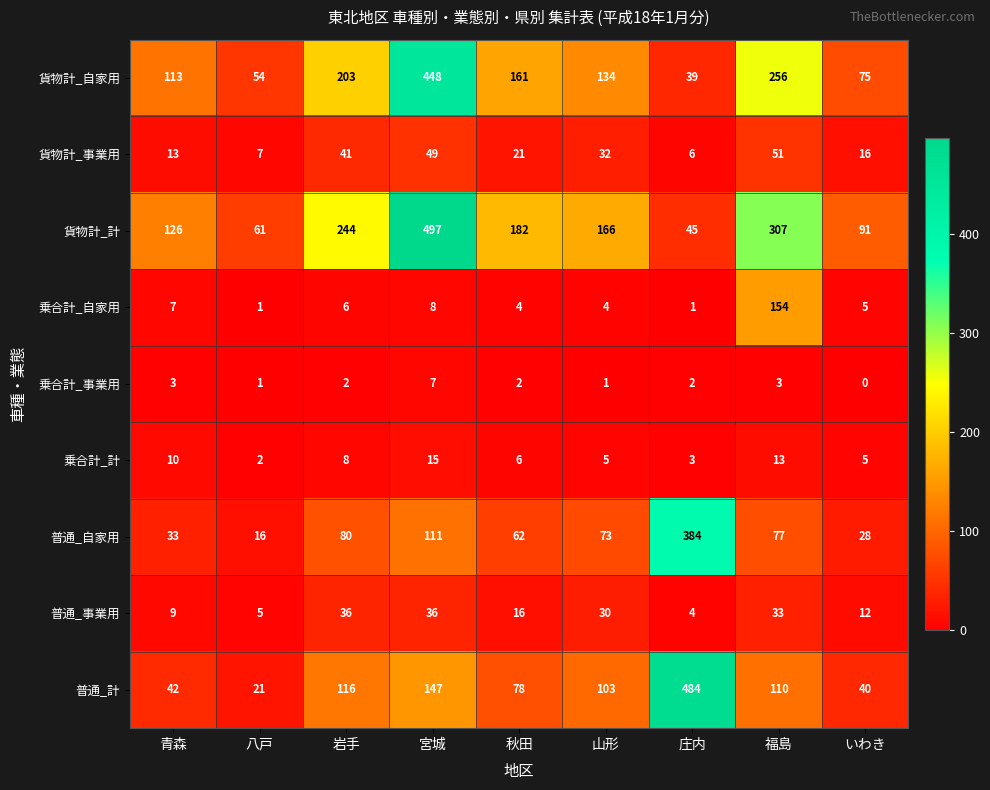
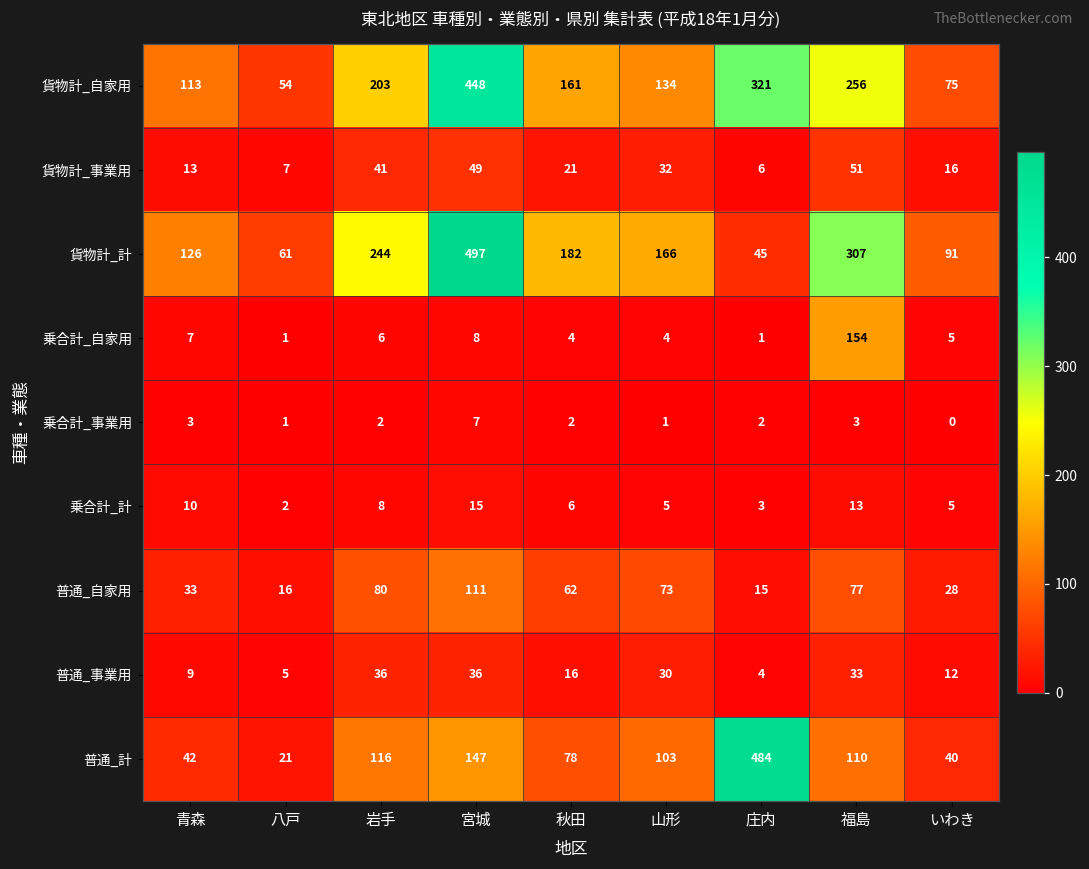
  {
    "貨物計_自家用": {
      "青森": 113,
      "八戸": 54,
      "岩手": 203,
      "宮城": 448,
      "秋田": 161,
      "山形": 134,
-     "庄内": 39,
+     "庄内": 321,
      "福島": 256,
      "いわき": 75
    },
    "貨物計_事業用": {
      "青森": 13,
      "八戸": 7,
      "岩手": 41,
      "宮城": 49,
      "秋田": 21,
      "山形": 32,
      "庄内": 6,
      "福島": 51,
      "いわき": 16
    },
    "貨物計_計": {
      "青森": 126,
      "八戸": 61,
      "岩手": 244,
      "宮城": 497,
      "秋田": 182,
      "山形": 166,
      "庄内": 45,
      "福島": 307,
      "いわき": 91
    },
    "乗合計_自家用": {
      "青森": 7,
      "八戸": 1,
      "岩手": 6,
      "宮城": 8,
      "秋田": 4,
      "山形": 4,
      "庄内": 1,
      "福島": 154,
      "いわき": 5
    },
    "乗合計_事業用": {
      "青森": 3,
      "八戸": 1,
      "岩手": 2,
      "宮城": 7,
      "秋田": 2,
      "山形": 1,
      "庄内": 2,
      "福島": 3,
      "いわき": 0
    },
    "乗合計_計": {
      "青森": 10,
      "八戸": 2,
      "岩手": 8,
      "宮城": 15,
      "秋田": 6,
      "山形": 5,
      "庄内": 3,
      "福島": 13,
      "いわき": 5
    },
    "普通_自家用": {
      "青森": 33,
      "八戸": 16,
      "岩手": 80,
      "宮城": 111,
      "秋田": 62,
      "山形": 73,
-     "庄内": 384,
+     "庄内": 15,
      "福島": 77,
      "いわき": 28
    },
    "普通_事業用": {
      "青森": 9,
      "八戸": 5,
      "岩手": 36,
      "宮城": 36,
      "秋田": 16,
      "山形": 30,
      "庄内": 4,
      "福島": 33,
      "いわき": 12
    },
    "普通_計": {
      "青森": 42,
      "八戸": 21,
      "岩手": 116,
      "宮城": 147,
      "秋田": 78,
      "山形": 103,
      "庄内": 484,
      "福島": 110,
      "いわき": 40
    }
  }
